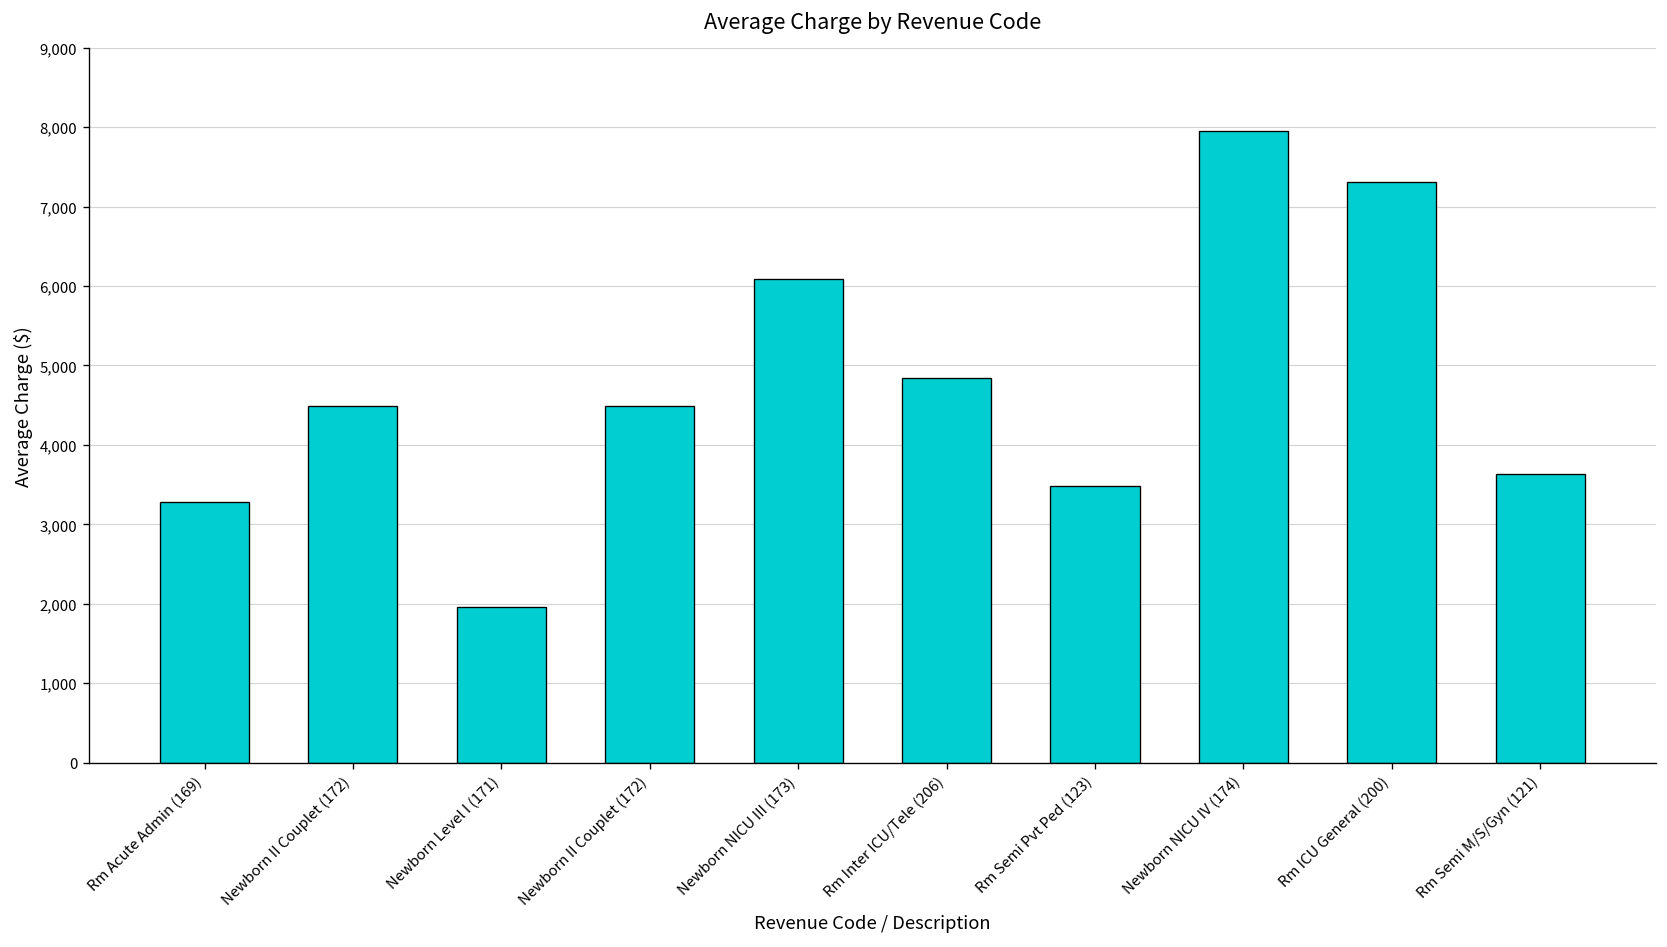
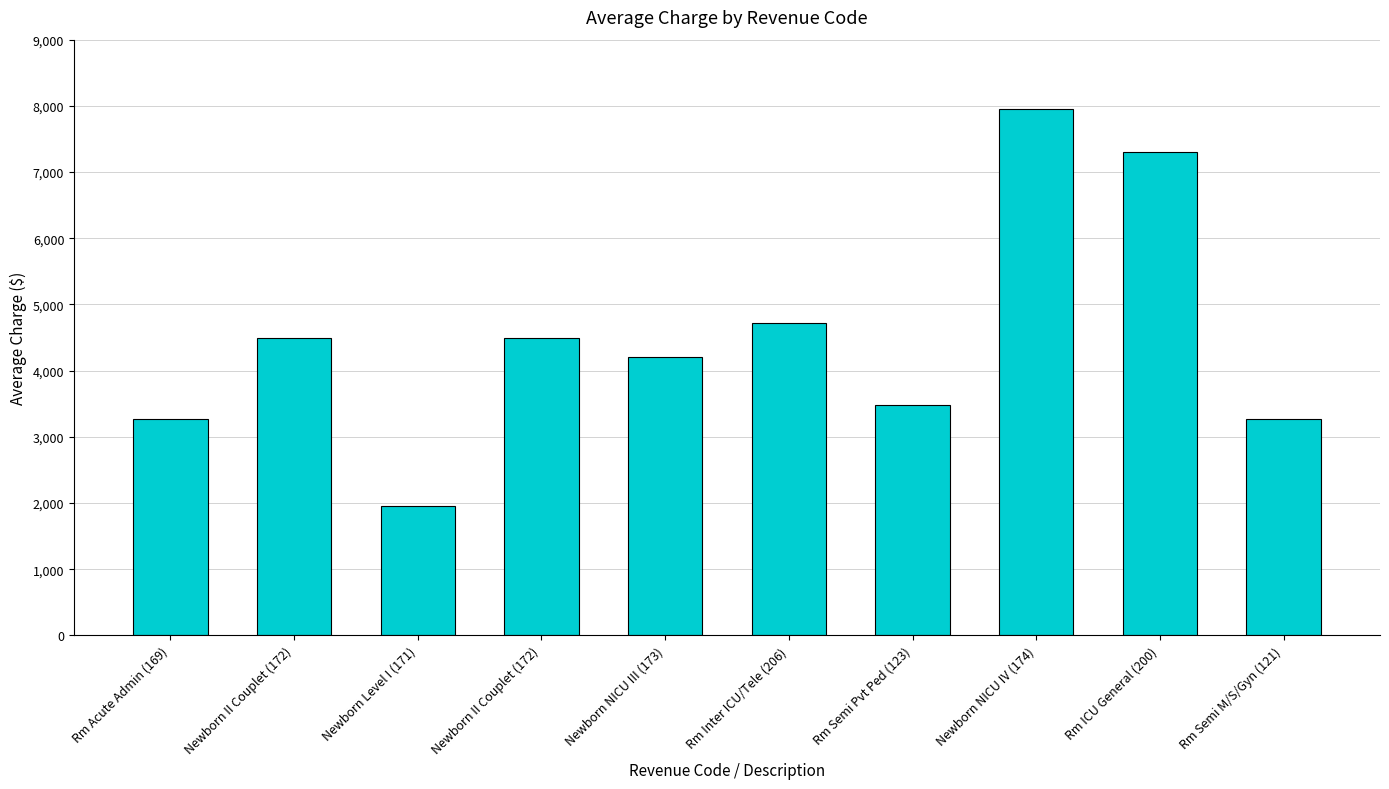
  {
    "Rm Acute Admin (169)": "3,300",
    "Newborn Level I (171)": "2,000",
-   "Newborn NICU III (173)": "6,100",
-   "Rm Inter ICU/Tele (206)": "4,800",
+   "Newborn NICU III (173)": "4,200",
+   "Rm Inter ICU/Tele (206)": "4,700",
    "Rm Semi Pvt Ped (123)": "3,500",
    "Newborn NICU IV (174)": "8,000",
    "Rm ICU General (200)": "7,300",
-   "Rm Semi M/S/Gyn (121)": "3,600"
+   "Rm Semi M/S/Gyn (121)": "3,300"
  }
